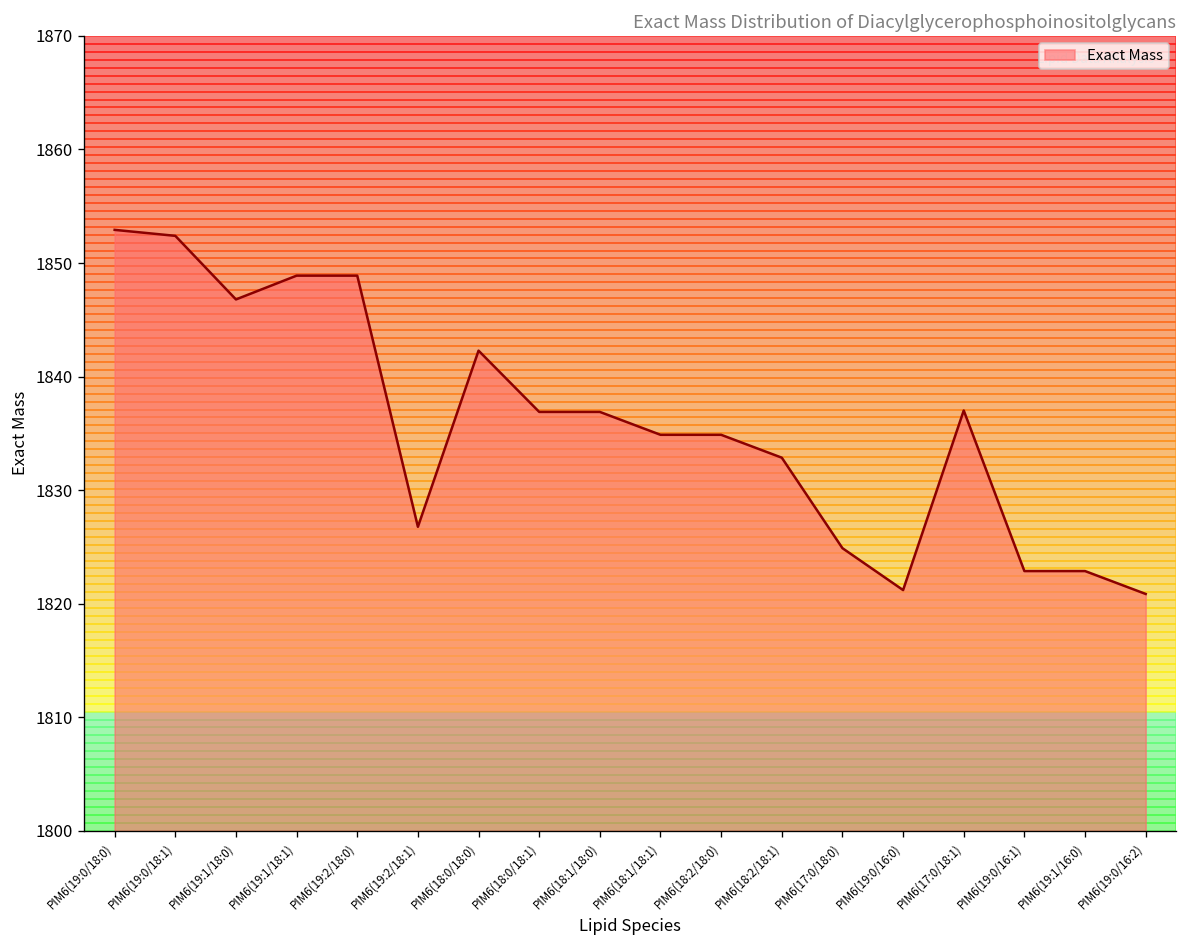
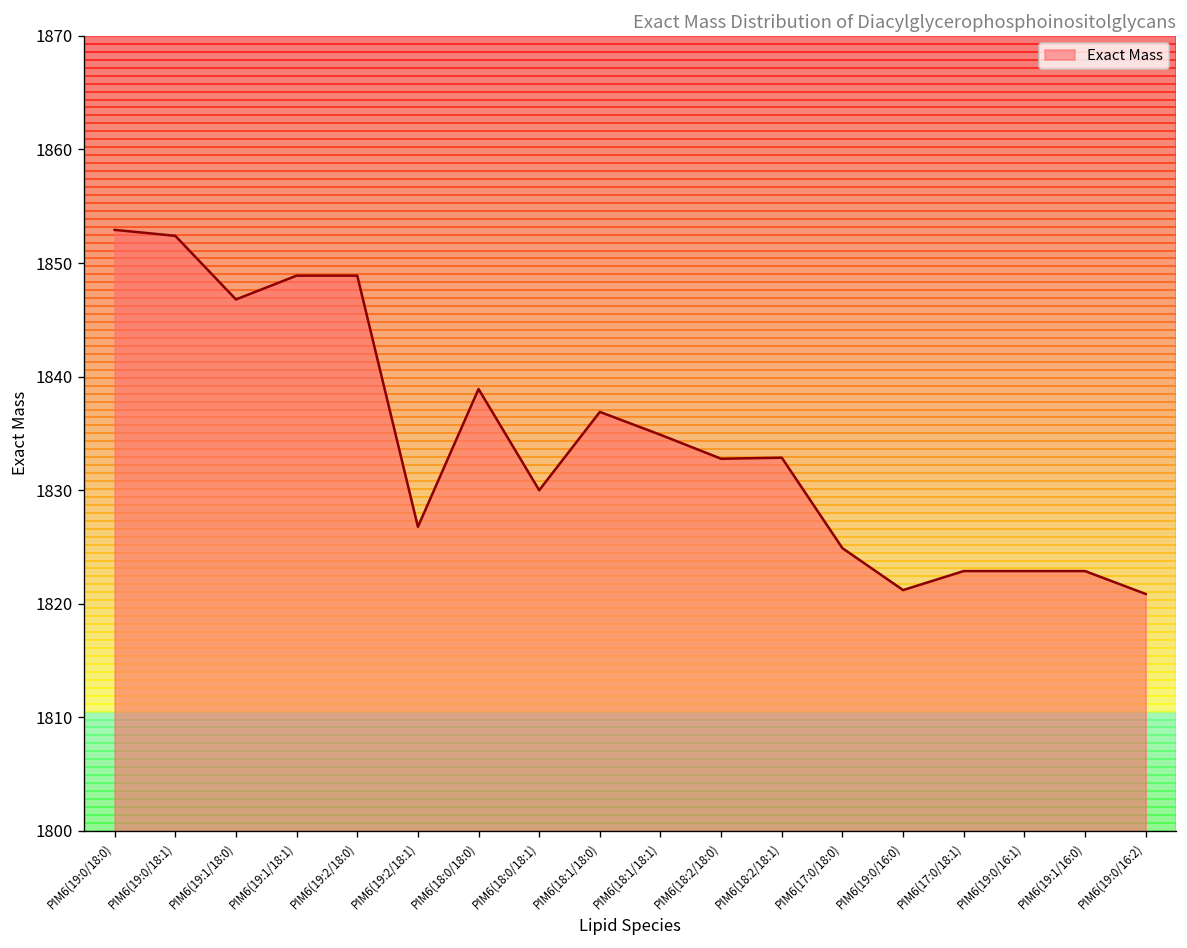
  {
    "PIM6(19:0/18:0)": 1853,
    "PIM6(19:0/18:1)": 1852,
    "PIM6(19:1/18:0)": 1847,
    "PIM6(19:1/18:1)": 1849,
    "PIM6(19:2/18:0)": 1849,
    "PIM6(19:2/18:1)": 1827,
-   "PIM6(18:0/18:0)": 1842,
-   "PIM6(18:0/18:1)": 1837,
+   "PIM6(18:0/18:0)": 1839,
+   "PIM6(18:0/18:1)": 1830,
    "PIM6(18:1/18:0)": 1837,
    "PIM6(18:1/18:1)": 1835,
-   "PIM6(18:2/18:0)": 1835,
+   "PIM6(18:2/18:0)": 1833,
    "PIM6(18:2/18:1)": 1833,
    "PIM6(17:0/18:0)": 1825,
    "PIM6(19:0/16:0)": 1821,
-   "PIM6(17:0/18:1)": 1837,
+   "PIM6(17:0/18:1)": 1823,
    "PIM6(19:0/16:1)": 1823,
    "PIM6(19:1/16:0)": 1823,
    "PIM6(19:0/16:2)": 1821
  }
